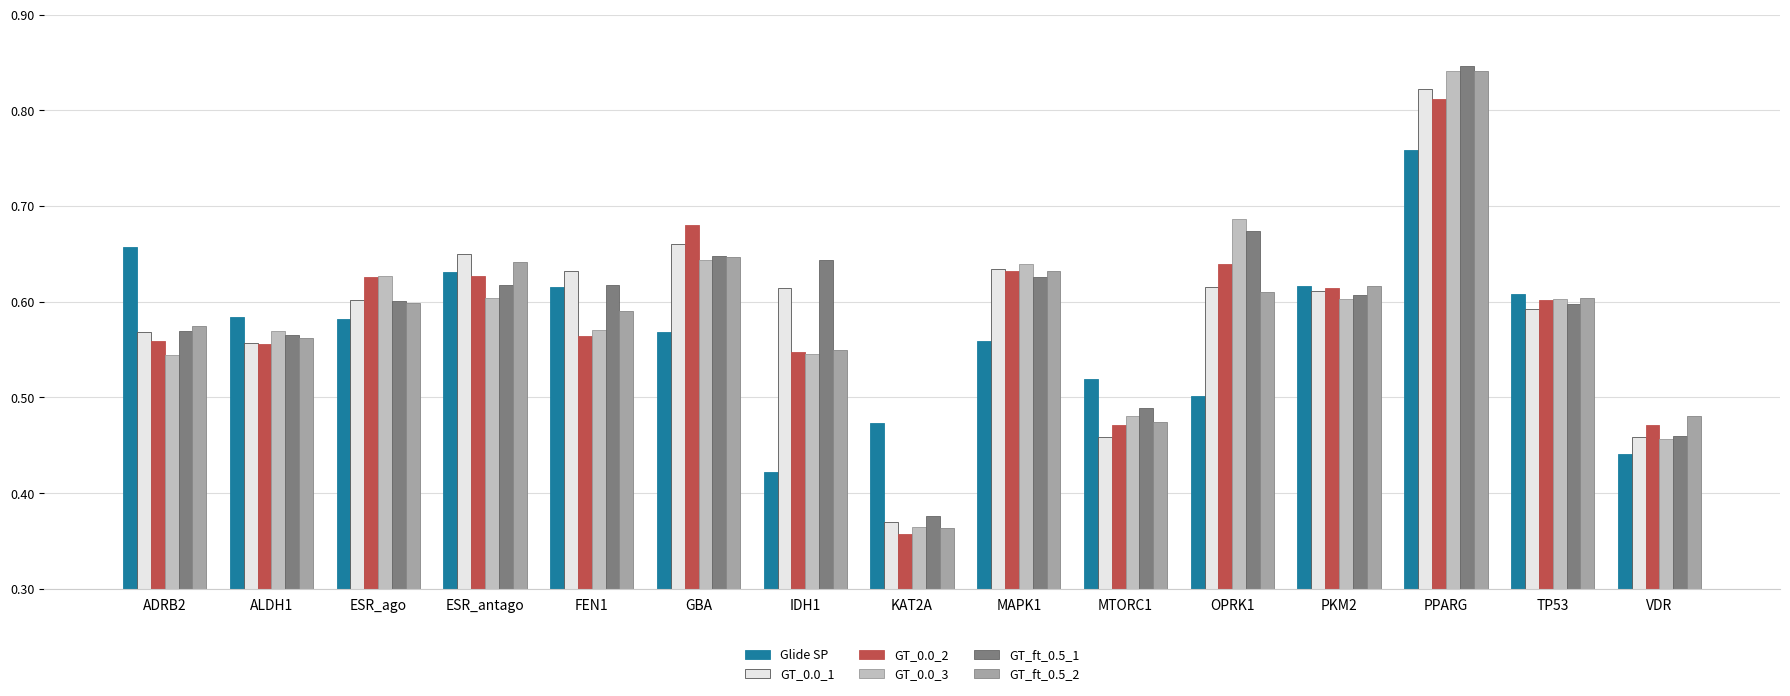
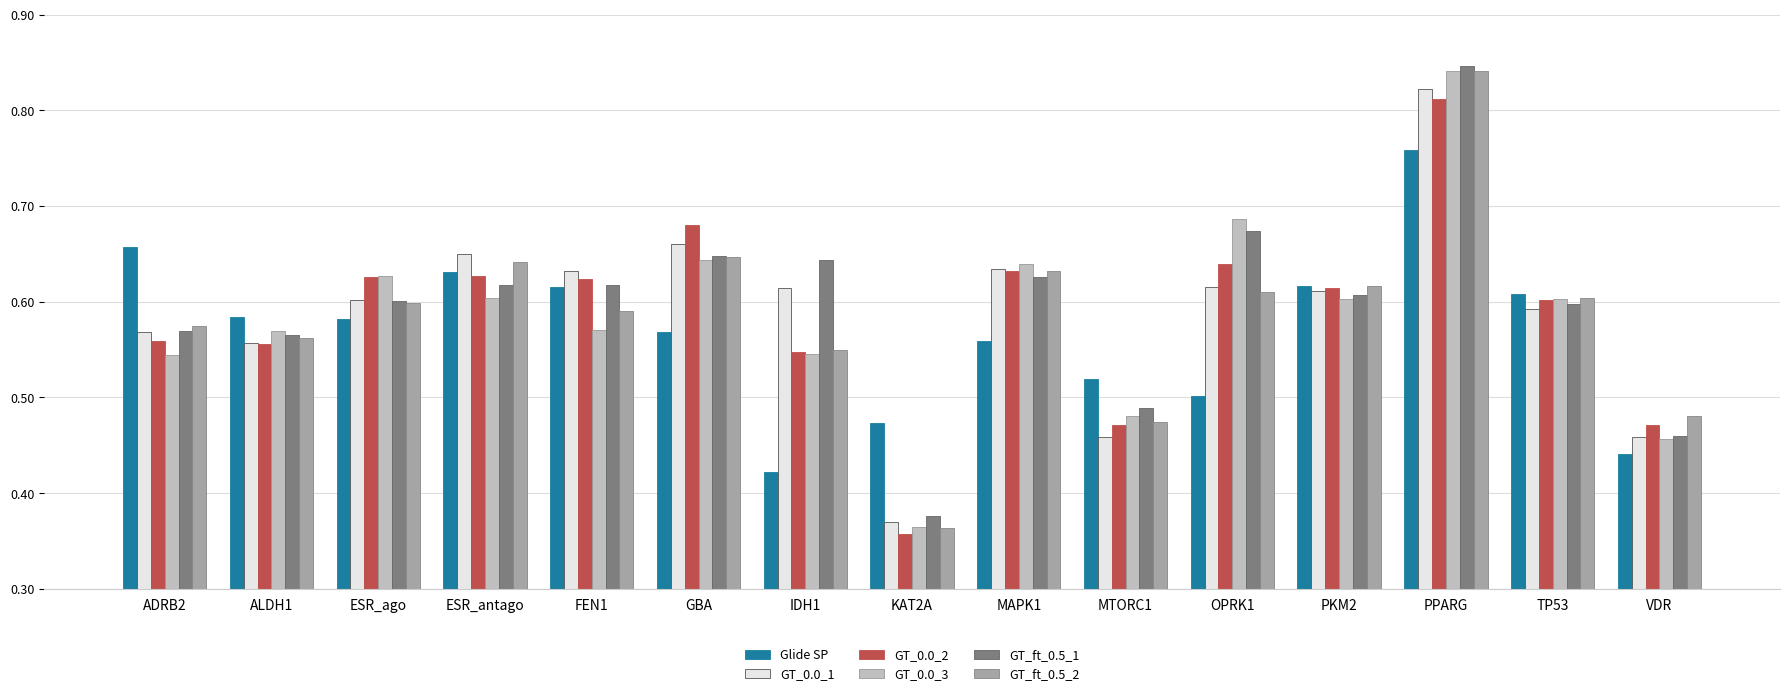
  {
    "Glide SP": {
      "ADRB2": 0.66,
      "ALDH1": 0.58,
      "ESR_ago": 0.58,
      "ESR_antago": 0.63,
      "FEN1": 0.62,
      "GBA": 0.57,
      "IDH1": 0.42,
      "KAT2A": 0.47,
      "MAPK1": 0.56,
      "MTORC1": 0.52,
      "OPRK1": 0.50,
      "PKM2": 0.62,
      "PPARG": 0.76,
      "TP53": 0.61,
      "VDR": 0.44
    },
    "GT_0.0_1": {
      "ADRB2": 0.57,
      "ALDH1": 0.56,
      "ESR_ago": 0.60,
      "ESR_antago": 0.65,
      "FEN1": 0.63,
      "GBA": 0.66,
      "IDH1": 0.61,
      "KAT2A": 0.37,
      "MAPK1": 0.63,
      "MTORC1": 0.46,
      "OPRK1": 0.62,
      "PKM2": 0.61,
      "PPARG": 0.82,
      "TP53": 0.59,
      "VDR": 0.46
    },
    "GT_0.0_2": {
      "ADRB2": 0.56,
      "ALDH1": 0.56,
      "ESR_ago": 0.63,
      "ESR_antago": 0.63,
-     "FEN1": 0.56,
+     "FEN1": 0.62,
      "GBA": 0.68,
      "IDH1": 0.55,
      "KAT2A": 0.36,
      "MAPK1": 0.63,
      "MTORC1": 0.47,
      "OPRK1": 0.64,
      "PKM2": 0.61,
      "PPARG": 0.81,
      "TP53": 0.60,
      "VDR": 0.47
    },
    "GT_ft_0.5_1": {
      "ADRB2": 0.57,
      "ALDH1": 0.57,
      "ESR_ago": 0.60,
      "ESR_antago": 0.62,
      "FEN1": 0.62,
      "GBA": 0.65,
      "IDH1": 0.64,
      "KAT2A": 0.38,
      "MAPK1": 0.63,
      "MTORC1": 0.49,
      "OPRK1": 0.67,
      "PKM2": 0.61,
      "PPARG": 0.85,
      "TP53": 0.60,
      "VDR": 0.46
    }
  }
